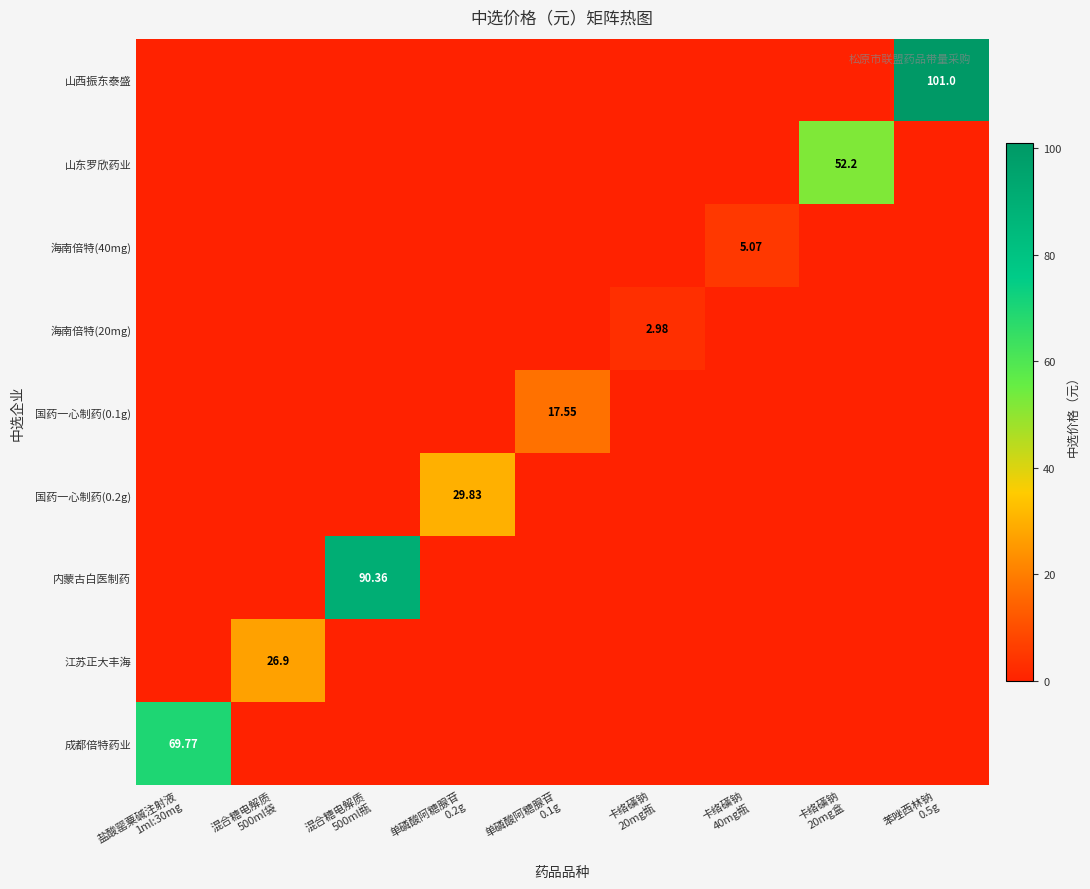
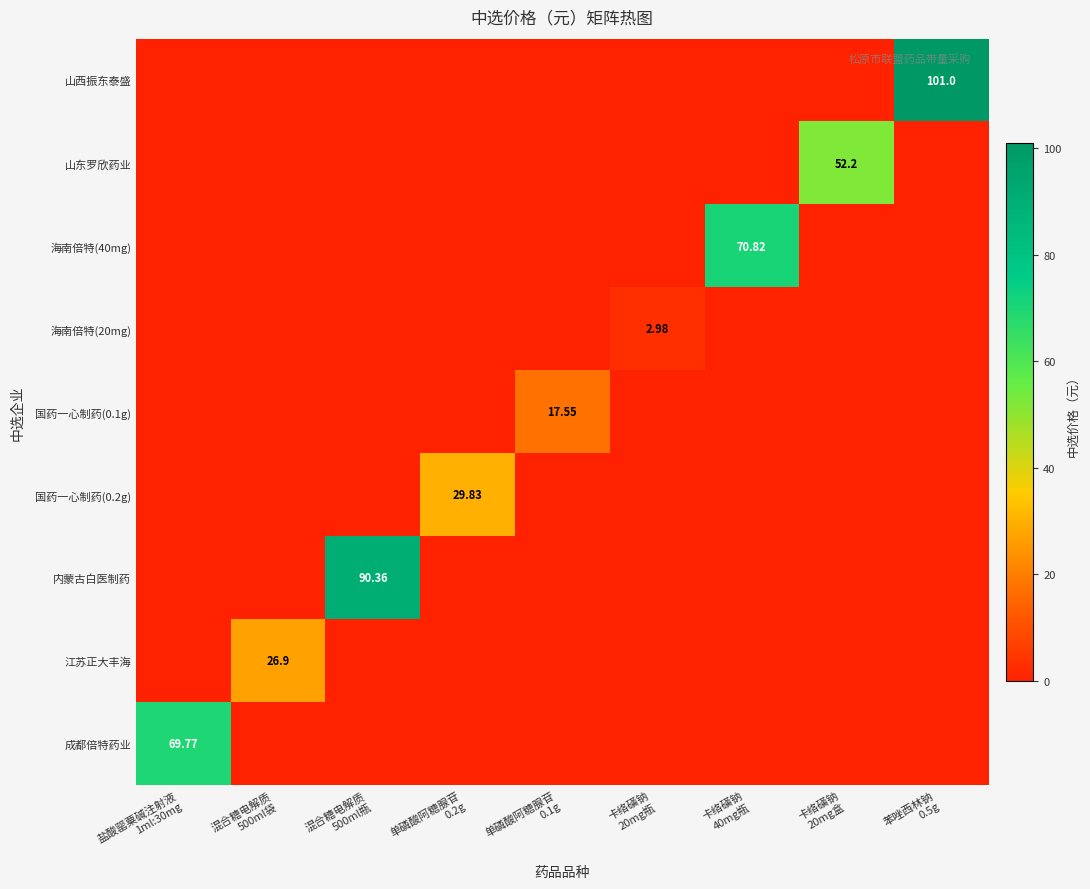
  {
    "山东罗欣药业": {
      "卡络磺钠 20mg盒": 52.2
    },
    "海南倍特(40mg)": {
-     "卡络磺钠 40mg瓶": 5.07
+     "卡络磺钠 40mg瓶": 70.82
    },
    "海南倍特(20mg)": {
      "卡络磺钠 20mg瓶": 2.98
    },
    "国药一心制药(0.1g)": {
      "单磷酸阿糖腺苷 0.1g": 17.55
    },
    "国药一心制药(0.2g)": {
      "单磷酸阿糖腺苷 0.2g": 29.83
    },
    "内蒙古白医制药": {
      "混合糖电解质 500ml瓶": 90.36
    },
    "江苏正大丰海": {
      "混合糖电解质 500ml袋": 26.9
    },
    "成都倍特药业": {
      "盐酸罂粟碱注射液 1ml:30mg": 69.77
    }
  }
